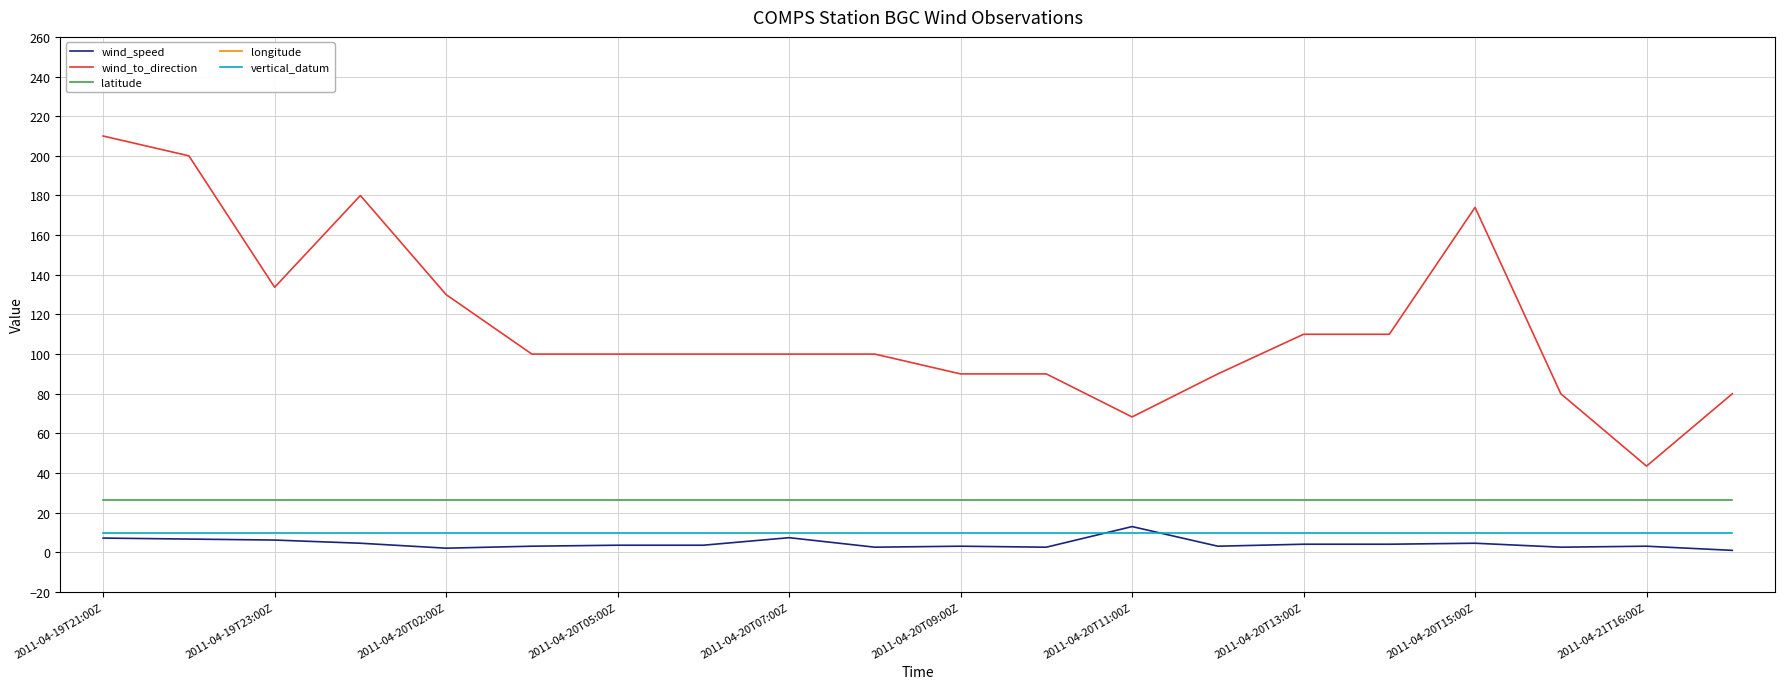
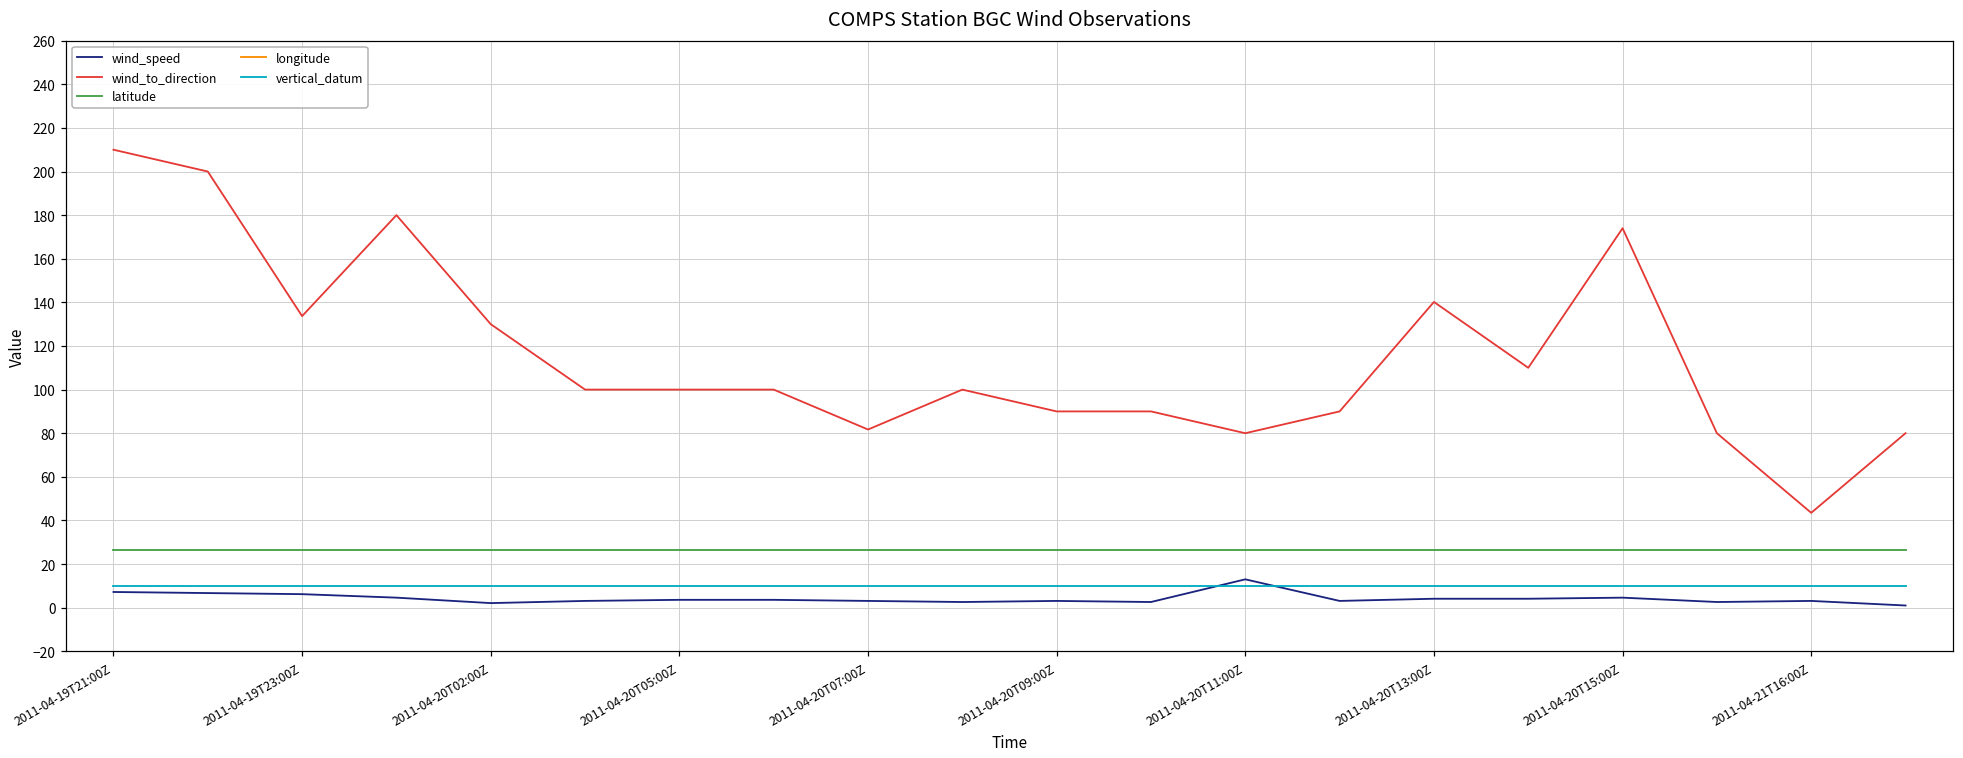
  {
    "wind_speed": {
      "2011-04-19T21:00Z": 7,
      "2011-04-19T23:00Z": 6,
      "2011-04-20T02:00Z": 2,
      "2011-04-20T05:00Z": 4,
-     "2011-04-20T07:00Z": 7,
+     "2011-04-20T07:00Z": 3,
      "2011-04-20T09:00Z": 3,
      "2011-04-20T11:00Z": 13,
      "2011-04-20T13:00Z": 4,
      "2011-04-20T15:00Z": 5,
      "2011-04-21T16:00Z": 3
    },
    "wind_to_direction": {
      "2011-04-19T21:00Z": 210,
      "2011-04-19T23:00Z": 134,
      "2011-04-20T02:00Z": 130,
      "2011-04-20T05:00Z": 100,
-     "2011-04-20T07:00Z": 100,
+     "2011-04-20T07:00Z": 82,
      "2011-04-20T09:00Z": 90,
-     "2011-04-20T11:00Z": 68,
-     "2011-04-20T13:00Z": 110,
+     "2011-04-20T11:00Z": 80,
+     "2011-04-20T13:00Z": 140,
      "2011-04-20T15:00Z": 174,
      "2011-04-21T16:00Z": 44
    },
    "latitude": {
      "2011-04-19T21:00Z": 26,
      "2011-04-19T23:00Z": 26,
      "2011-04-20T02:00Z": 26,
      "2011-04-20T05:00Z": 26,
      "2011-04-20T07:00Z": 26,
      "2011-04-20T09:00Z": 26,
      "2011-04-20T11:00Z": 26,
      "2011-04-20T13:00Z": 26,
      "2011-04-20T15:00Z": 26,
      "2011-04-21T16:00Z": 26
    },
    "vertical_datum": {
      "2011-04-19T21:00Z": 10,
      "2011-04-19T23:00Z": 10,
      "2011-04-20T02:00Z": 10,
      "2011-04-20T05:00Z": 10,
      "2011-04-20T07:00Z": 10,
      "2011-04-20T09:00Z": 10,
      "2011-04-20T11:00Z": 10,
      "2011-04-20T13:00Z": 10,
      "2011-04-20T15:00Z": 10,
      "2011-04-21T16:00Z": 10
    }
  }
